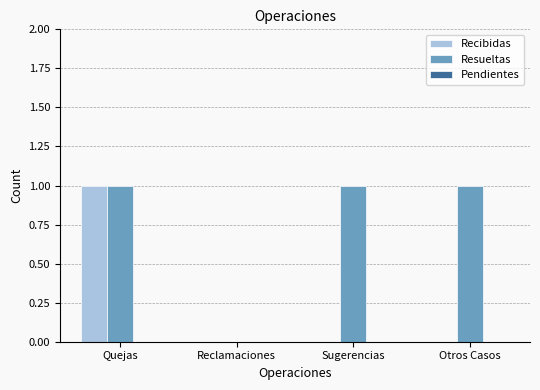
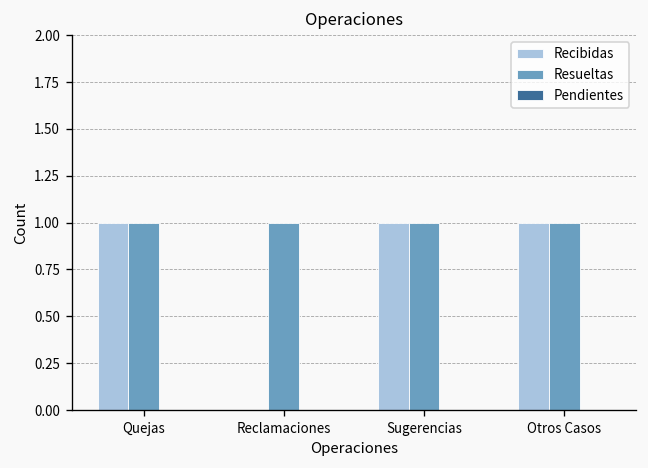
  {
    "Recibidas": {
      "Quejas": 1,
      "Reclamaciones": 0,
-     "Sugerencias": 0,
-     "Otros Casos": 0
+     "Sugerencias": 1,
+     "Otros Casos": 1
    },
    "Resueltas": {
      "Quejas": 1,
-     "Reclamaciones": 0,
+     "Reclamaciones": 1,
      "Sugerencias": 1,
      "Otros Casos": 1
    },
    "Pendientes": {
      "Quejas": 0,
      "Reclamaciones": 0,
      "Sugerencias": 0,
      "Otros Casos": 0
    }
  }
